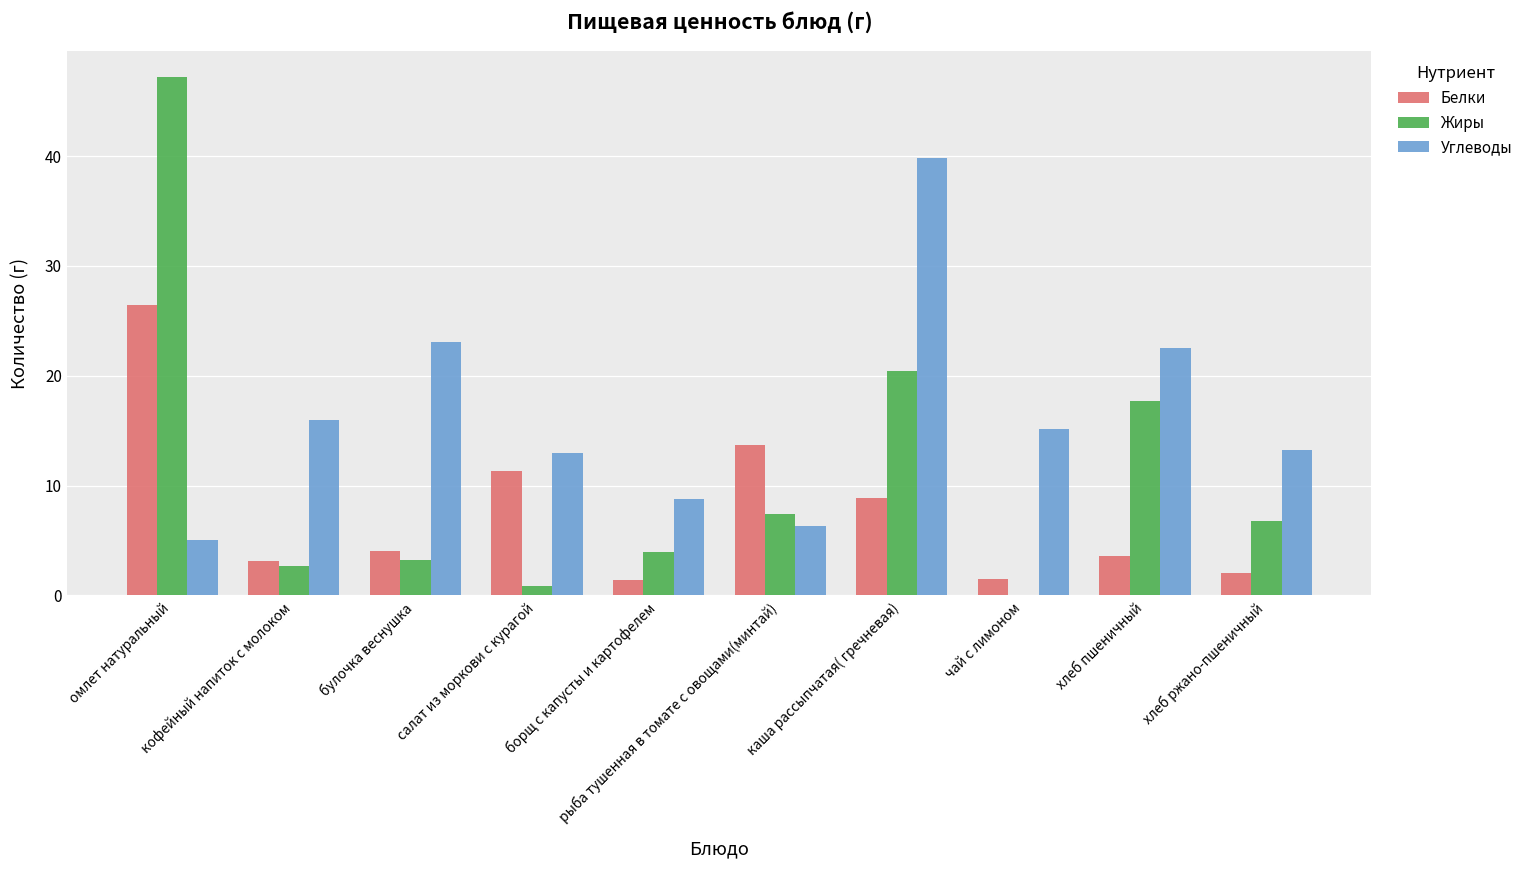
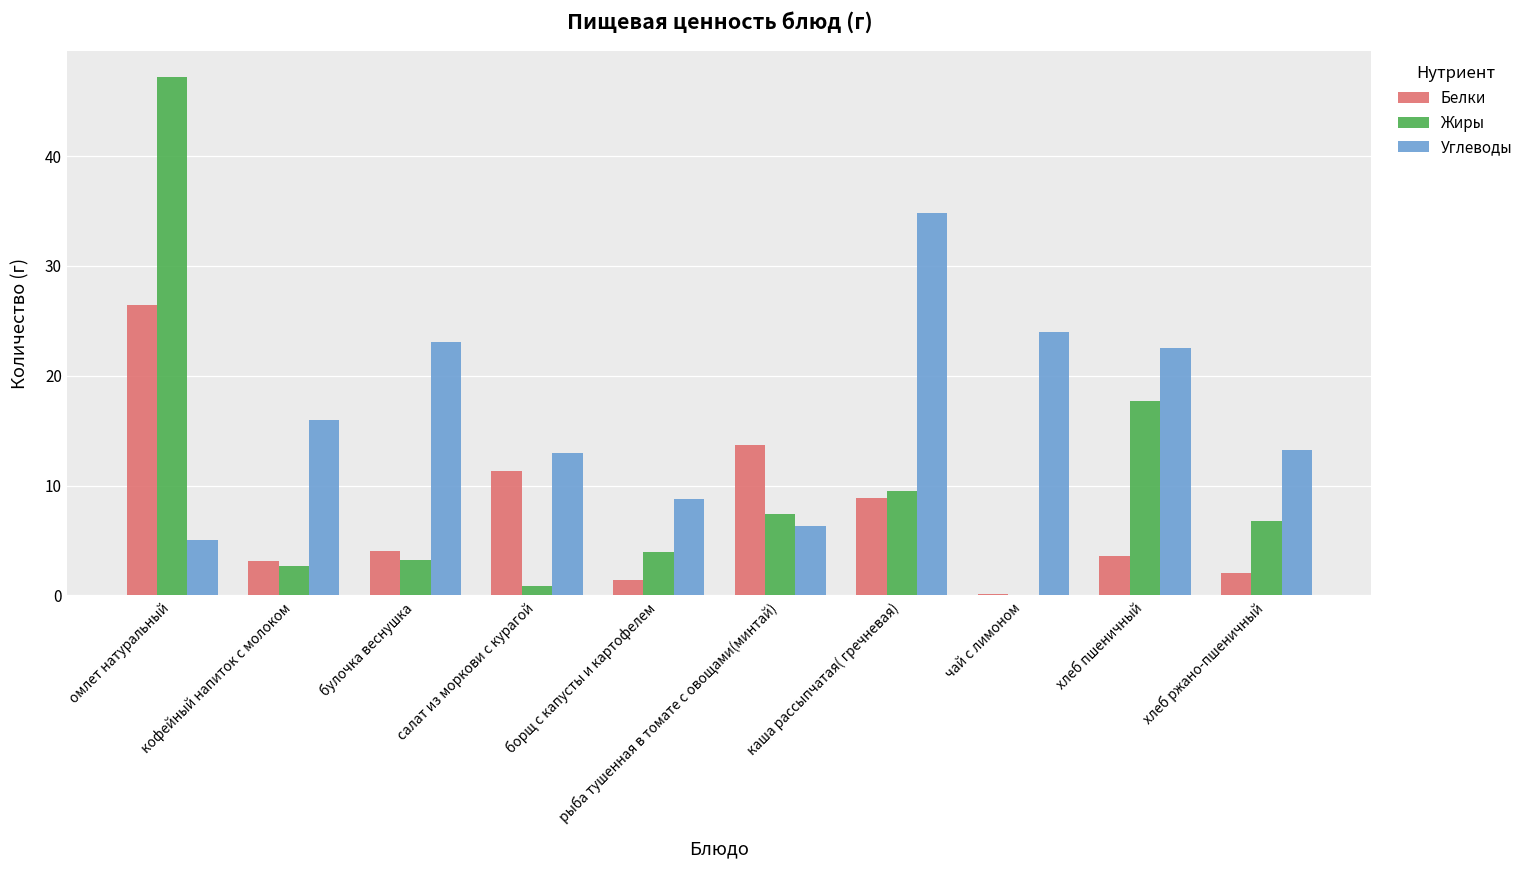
  {
    "Белки": {
      "омлет натуральный": 26,
      "кофейный напиток с молоком": 3,
      "булочка веснушка": 4,
      "салат из моркови с курагой": 11,
      "борщ с капусты и картофелем": 1,
      "рыба тушенная в томате с овощами(минтай)": 14,
      "каша рассыпчатая( гречневая)": 9,
-     "чай с лимоном": 2,
+     "чай с лимоном": 0,
      "хлеб пшеничный": 4,
      "хлеб ржано-пшеничный": 2
    },
    "Жиры": {
      "омлет натуральный": 47,
      "кофейный напиток с молоком": 3,
      "булочка веснушка": 3,
      "салат из моркови с курагой": 1,
      "борщ с капусты и картофелем": 4,
      "рыба тушенная в томате с овощами(минтай)": 7,
-     "каша рассыпчатая( гречневая)": 20,
+     "каша рассыпчатая( гречневая)": 10,
      "хлеб пшеничный": 18,
      "хлеб ржано-пшеничный": 7
    },
    "Углеводы": {
      "омлет натуральный": 5,
      "кофейный напиток с молоком": 16,
      "булочка веснушка": 23,
      "салат из моркови с курагой": 13,
      "борщ с капусты и картофелем": 9,
      "рыба тушенная в томате с овощами(минтай)": 6,
-     "каша рассыпчатая( гречневая)": 40,
-     "чай с лимоном": 15,
+     "каша рассыпчатая( гречневая)": 35,
+     "чай с лимоном": 24,
      "хлеб пшеничный": 23,
      "хлеб ржано-пшеничный": 13
    }
  }
